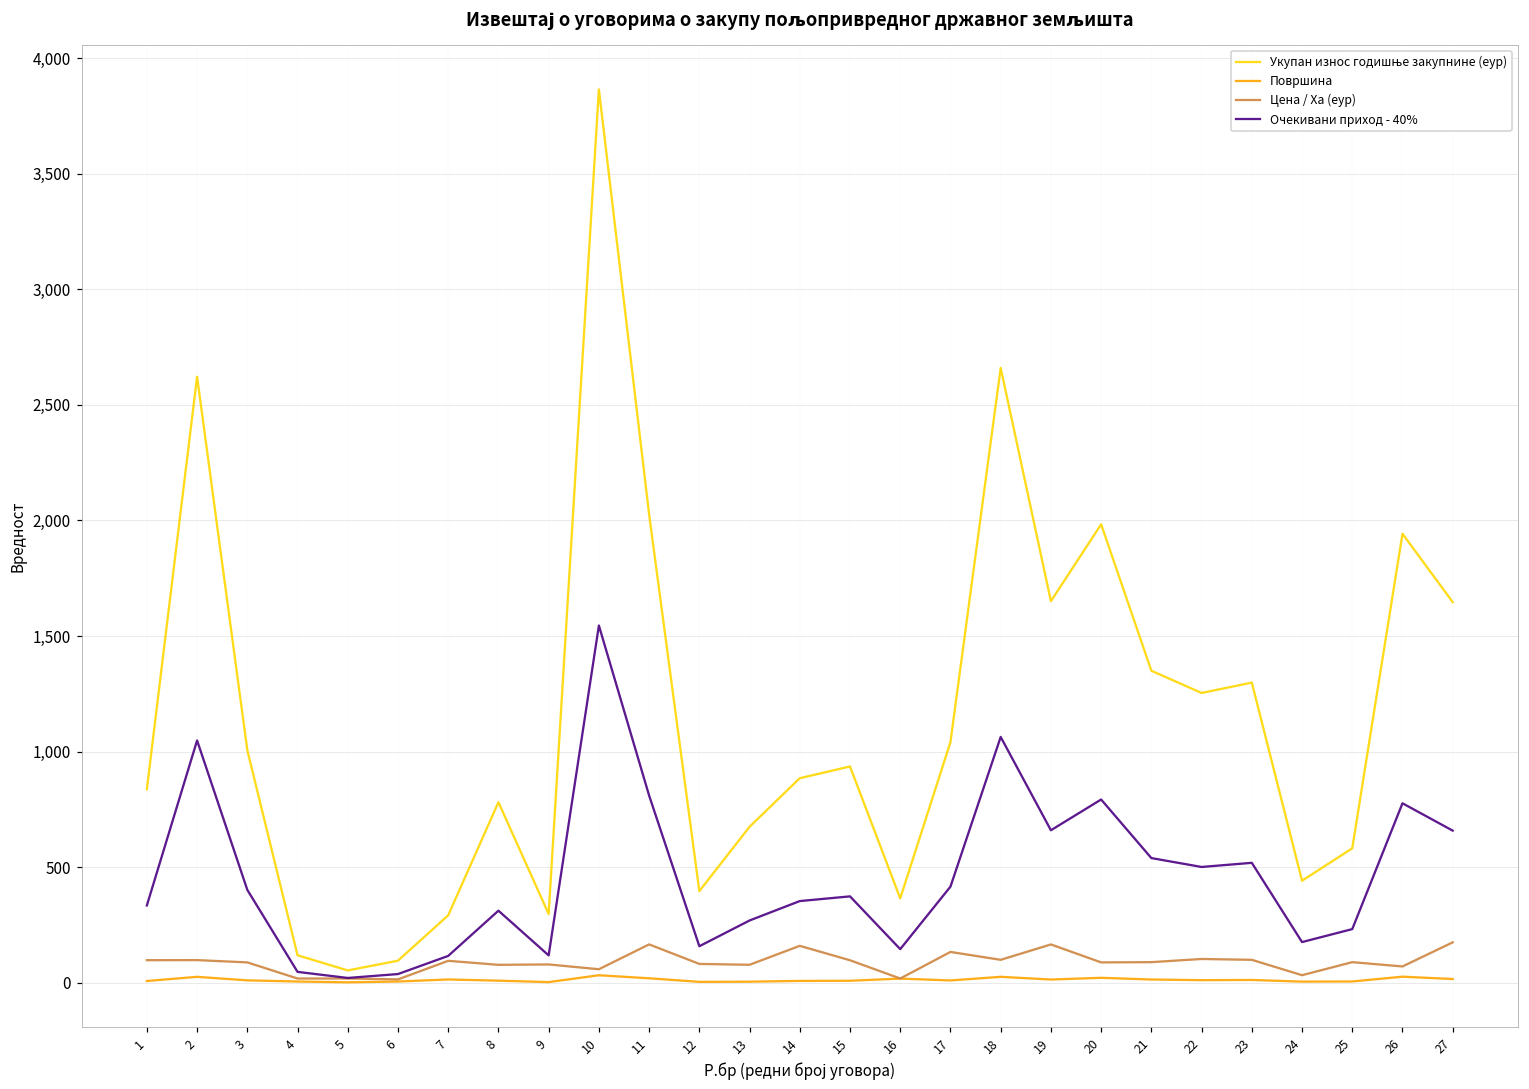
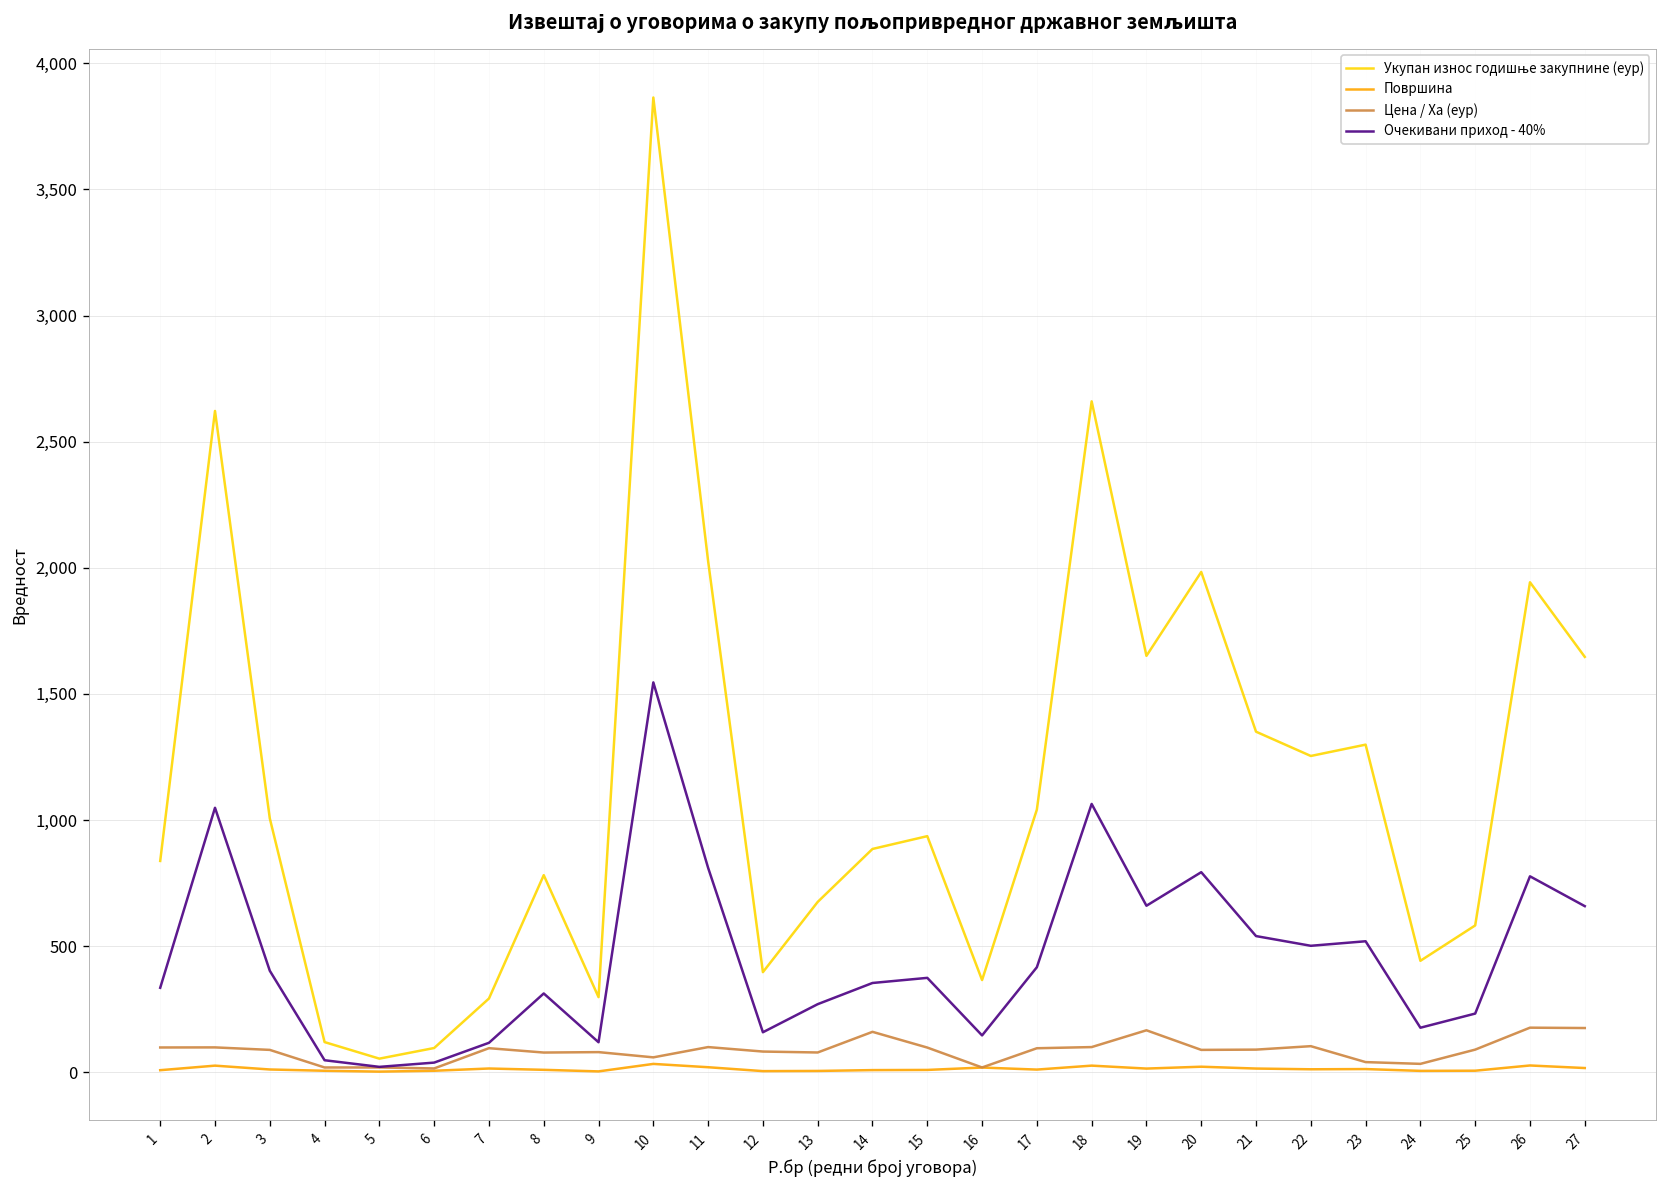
  {
    "Цена / Ха (еур)": {
      "1": "100",
      "2": "100",
      "3": "90",
      "4": "20",
      "7": "100",
      "8": "80",
      "9": "80",
      "10": "60",
-     "11": "170",
+     "11": "100",
      "12": "80",
      "13": "80",
      "14": "160",
      "15": "100",
-     "17": "130",
+     "17": "100",
      "18": "100",
      "19": "170",
      "20": "90",
      "21": "90",
      "22": "100",
-     "23": "100",
+     "23": "40",
      "24": "30",
      "25": "90",
-     "26": "70",
+     "26": "180",
      "27": "180"
    },
    "Очекивани приход - 40%": {
      "1": "340",
      "2": "1,050",
      "3": "400",
      "4": "50",
      "6": "40",
      "7": "120",
      "8": "310",
      "9": "120",
      "10": "1,550",
      "11": "810",
      "12": "160",
      "13": "270",
      "14": "350",
      "15": "370",
      "16": "150",
      "17": "420",
      "18": "1,060",
      "19": "660",
      "20": "790",
      "21": "540",
      "22": "500",
      "23": "520",
      "24": "180",
      "25": "230",
      "26": "780",
      "27": "660"
    }
  }
